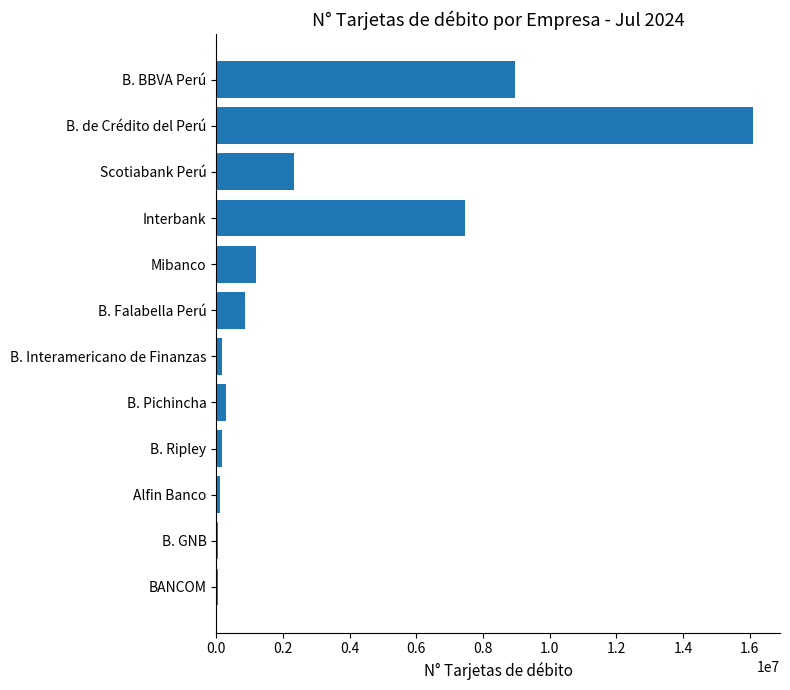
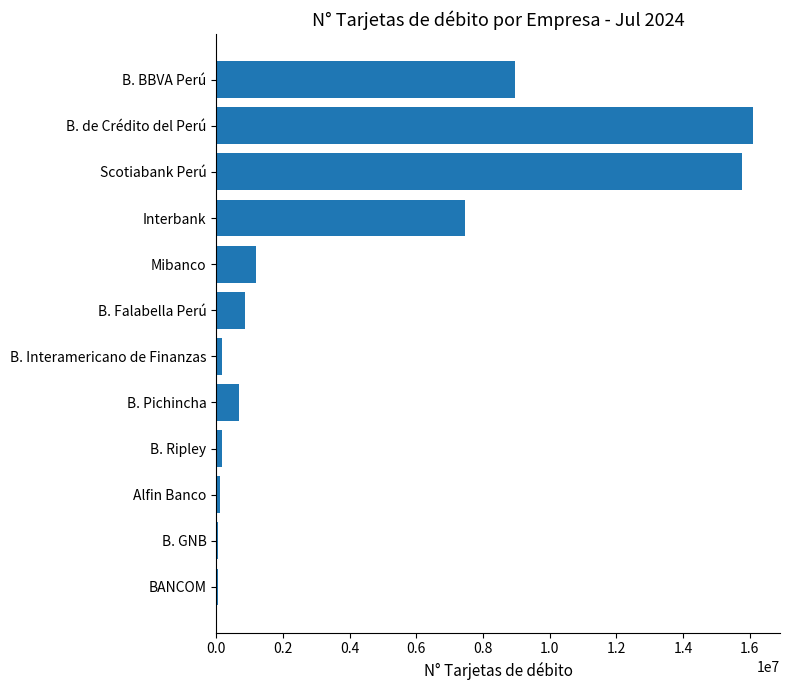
  {
    "B. BBVA Perú": 9000000,
    "B. de Crédito del Perú": 16100000,
-   "Scotiabank Perú": 2300000,
+   "Scotiabank Perú": 15800000,
    "Interbank": 7500000,
    "Mibanco": 1200000,
    "B. Falabella Perú": 900000,
    "B. Interamericano de Finanzas": 200000,
-   "B. Pichincha": 300000,
+   "B. Pichincha": 700000,
    "B. Ripley": 200000,
    "Alfin Banco": 100000
  }
